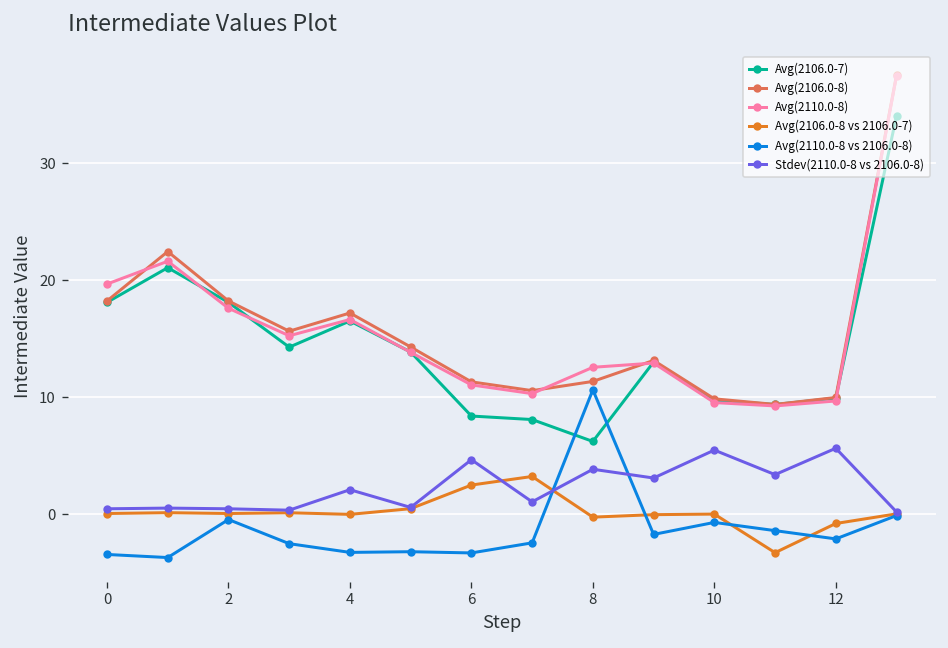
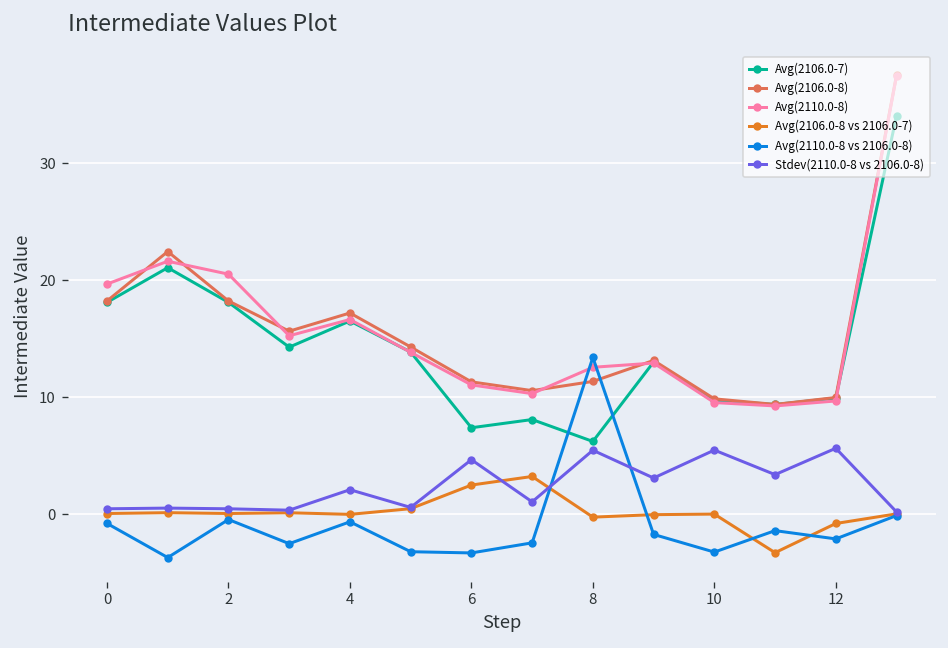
  {
    "Avg(2106.0-7)": {
-     "6": 8,
+     "6": 7,
      "8": 6
    },
    "Avg(2110.0-8)": {
      "0": 20,
-     "2": 18,
+     "2": 21,
      "6": 11,
      "8": 13
    },
    "Avg(2110.0-8 vs 2106.0-8)": {
-     "0": -3,
+     "0": -1,
      "2": 0,
-     "4": -3,
+     "4": -1,
      "6": -3,
-     "8": 11,
-     "10": -1,
+     "8": 13,
+     "10": -3,
      "12": -2
    },
    "Stdev(2110.0-8 vs 2106.0-8)": {
      "0": 0,
      "2": 0,
      "4": 2,
      "6": 5,
-     "8": 4,
+     "8": 5,
      "10": 5,
      "12": 6
    }
  }
